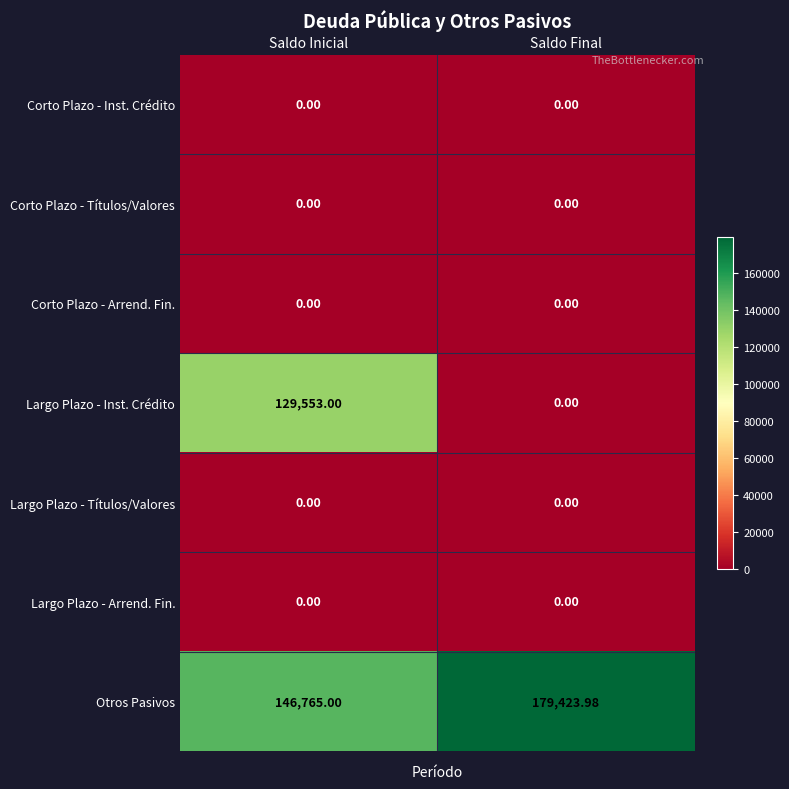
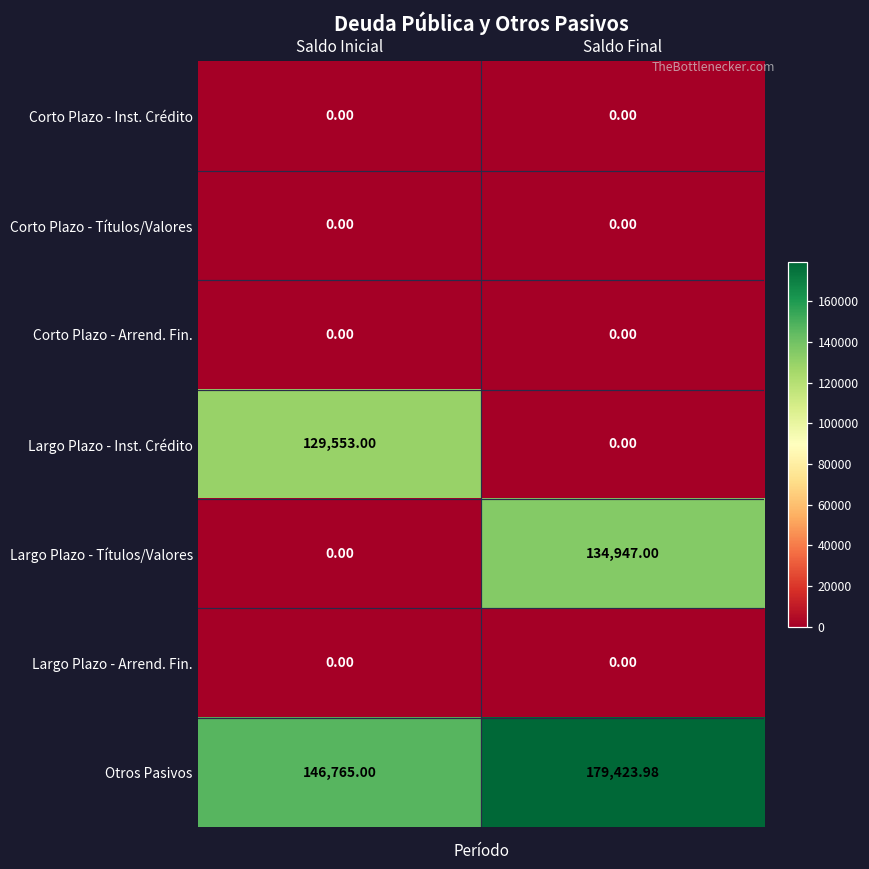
  {
    "Corto Plazo - Inst. Crédito": {
      "Saldo Inicial": "0.00"
    },
    "Corto Plazo - Títulos/Valores": {
      "Saldo Inicial": "0.00",
      "Saldo Final": "0.00"
    },
    "Corto Plazo - Arrend. Fin.": {
      "Saldo Inicial": "0.00",
      "Saldo Final": "0.00"
    },
    "Largo Plazo - Inst. Crédito": {
      "Saldo Inicial": "129,553.00",
      "Saldo Final": "0.00"
    },
    "Largo Plazo - Títulos/Valores": {
      "Saldo Inicial": "0.00",
-     "Saldo Final": "0.00"
+     "Saldo Final": "134,947.00"
    },
    "Largo Plazo - Arrend. Fin.": {
      "Saldo Inicial": "0.00",
      "Saldo Final": "0.00"
    },
    "Otros Pasivos": {
      "Saldo Inicial": "146,765.00",
      "Saldo Final": "179,423.98"
    }
  }
